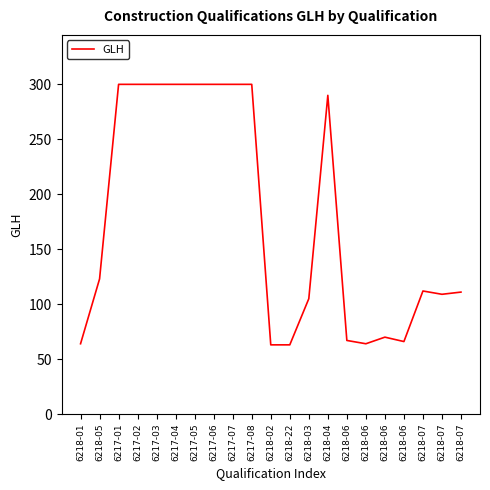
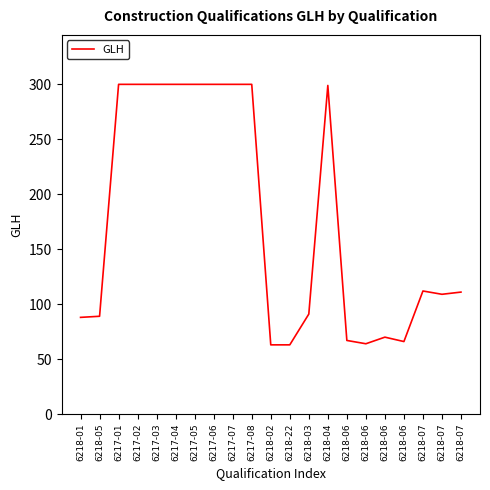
  {
-   "6218-01": 64,
-   "6218-05": 123,
+   "6218-01": 88,
+   "6218-05": 89,
    "6217-01": 300,
    "6217-02": 300,
    "6217-03": 300,
    "6217-04": 300,
    "6217-05": 300,
    "6217-06": 300,
    "6217-07": 300,
    "6217-08": 300,
    "6218-02": 63,
    "6218-22": 63,
-   "6218-03": 105,
-   "6218-04": 290
+   "6218-03": 91,
+   "6218-04": 299
  }
